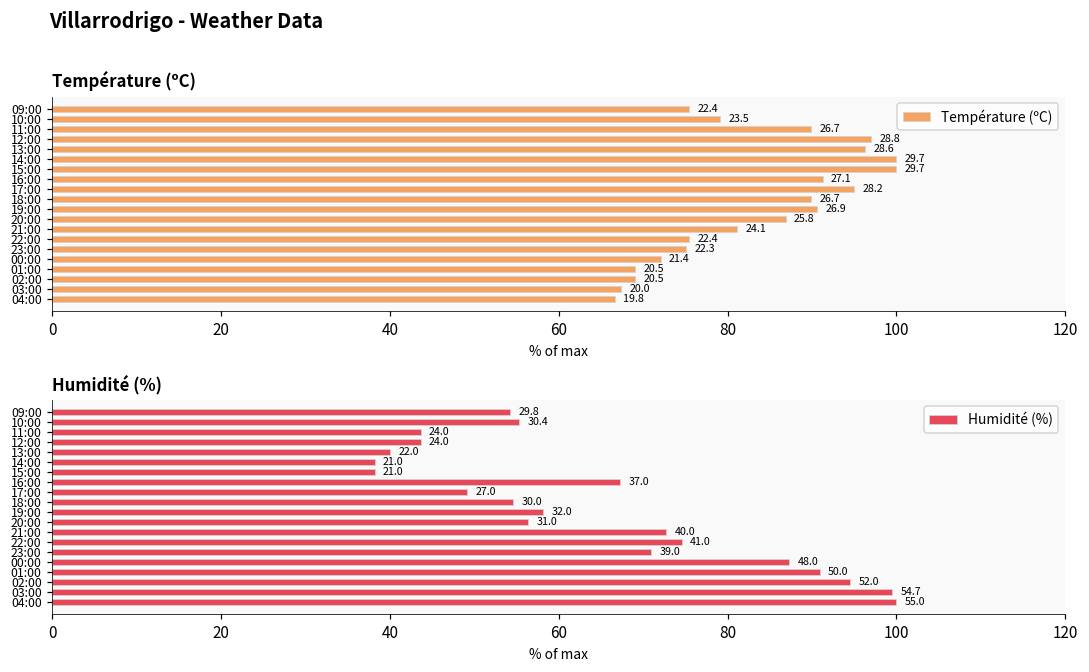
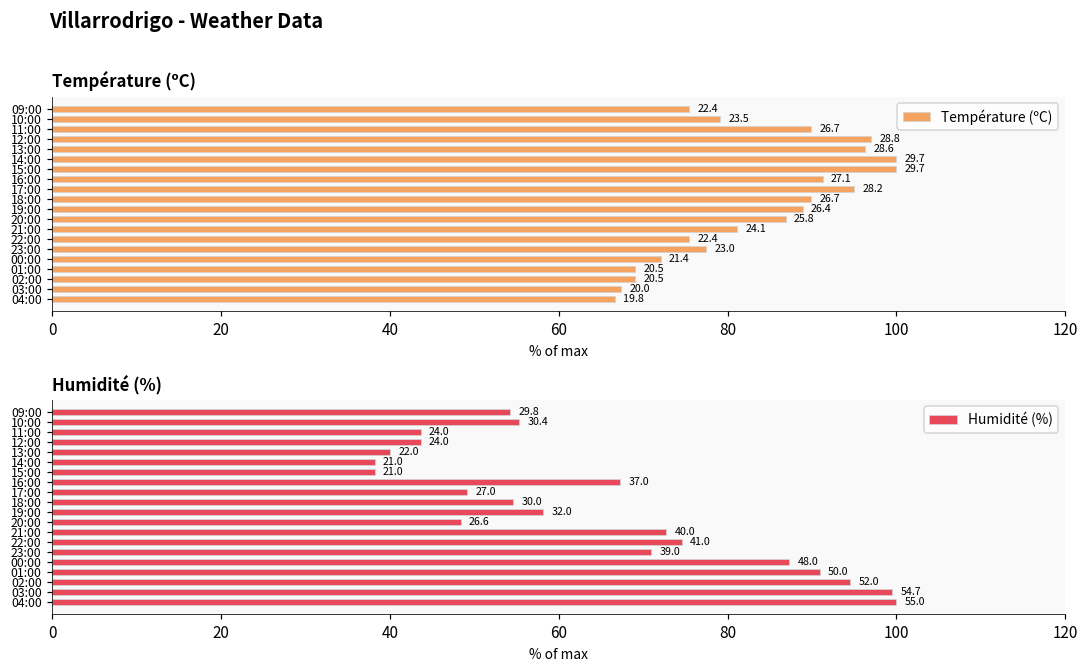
  {
    "Température (ºC)": {
-     "19:00": 26.9,
-     "23:00": 22.3
+     "19:00": 26.4,
+     "23:00": 23.0
    },
    "Humidité (%)": {
-     "20:00": 31.0
+     "20:00": 26.6
    }
  }
